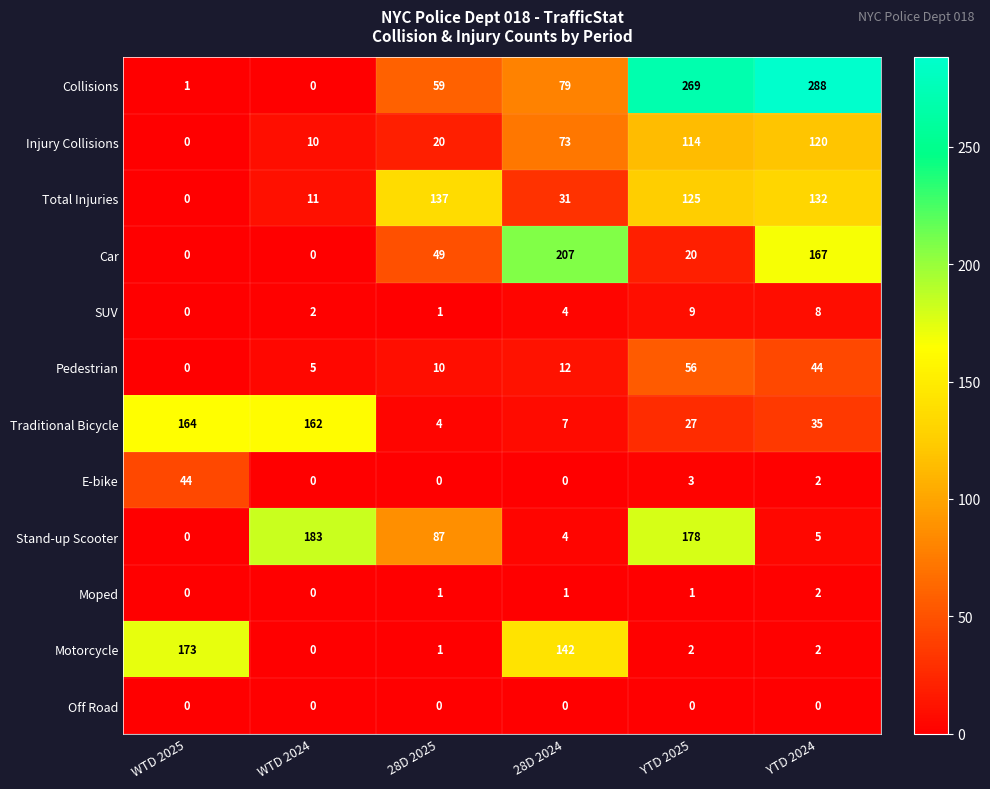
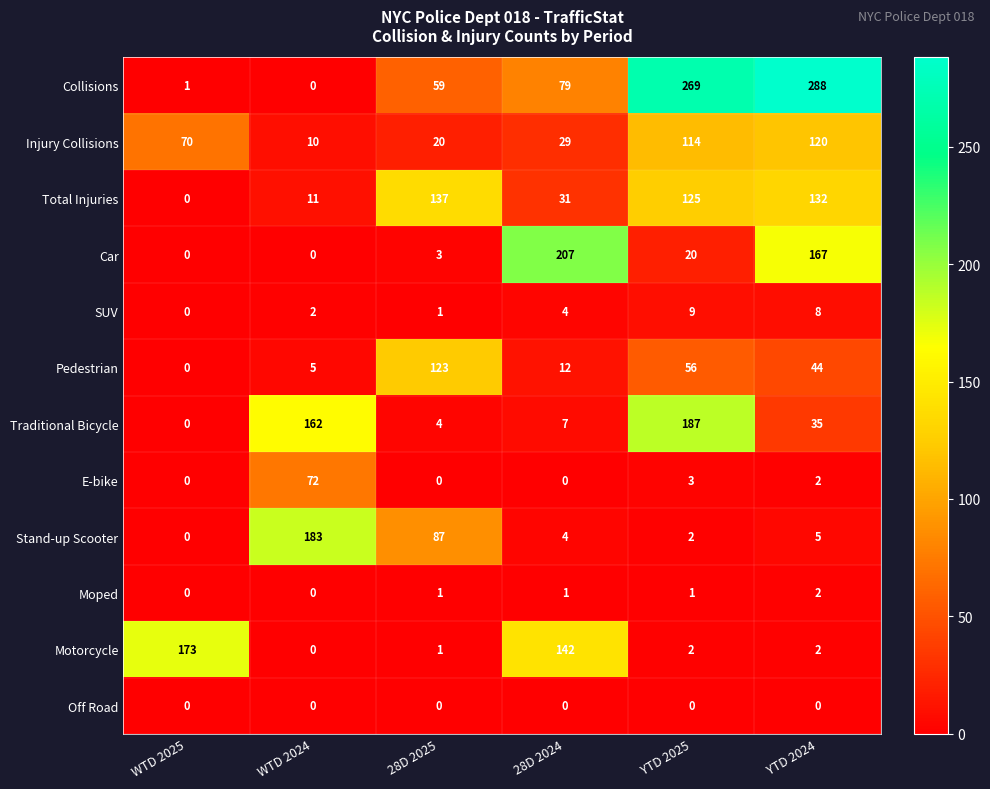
  {
    "Collisions": {
      "WTD 2025": 1,
      "WTD 2024": 0,
      "28D 2025": 59,
      "28D 2024": 79,
      "YTD 2025": 269,
      "YTD 2024": 288
    },
    "Injury Collisions": {
-     "WTD 2025": 0,
+     "WTD 2025": 70,
      "WTD 2024": 10,
      "28D 2025": 20,
-     "28D 2024": 73,
+     "28D 2024": 29,
      "YTD 2025": 114,
      "YTD 2024": 120
    },
    "Total Injuries": {
      "WTD 2025": 0,
      "WTD 2024": 11,
      "28D 2025": 137,
      "28D 2024": 31,
      "YTD 2025": 125,
      "YTD 2024": 132
    },
    "Car": {
      "WTD 2025": 0,
      "WTD 2024": 0,
-     "28D 2025": 49,
+     "28D 2025": 3,
      "28D 2024": 207,
      "YTD 2025": 20,
      "YTD 2024": 167
    },
    "SUV": {
      "WTD 2025": 0,
      "WTD 2024": 2,
      "28D 2025": 1,
      "28D 2024": 4,
      "YTD 2025": 9,
      "YTD 2024": 8
    },
    "Pedestrian": {
      "WTD 2025": 0,
      "WTD 2024": 5,
-     "28D 2025": 10,
+     "28D 2025": 123,
      "28D 2024": 12,
      "YTD 2025": 56,
      "YTD 2024": 44
    },
    "Traditional Bicycle": {
-     "WTD 2025": 164,
+     "WTD 2025": 0,
      "WTD 2024": 162,
      "28D 2025": 4,
      "28D 2024": 7,
-     "YTD 2025": 27,
+     "YTD 2025": 187,
      "YTD 2024": 35
    },
    "E-bike": {
-     "WTD 2025": 44,
-     "WTD 2024": 0,
+     "WTD 2025": 0,
+     "WTD 2024": 72,
      "28D 2025": 0,
      "28D 2024": 0,
      "YTD 2025": 3,
      "YTD 2024": 2
    },
    "Stand-up Scooter": {
      "WTD 2025": 0,
      "WTD 2024": 183,
      "28D 2025": 87,
      "28D 2024": 4,
-     "YTD 2025": 178,
+     "YTD 2025": 2,
      "YTD 2024": 5
    },
    "Moped": {
      "WTD 2025": 0,
      "WTD 2024": 0,
      "28D 2025": 1,
      "28D 2024": 1,
      "YTD 2025": 1,
      "YTD 2024": 2
    },
    "Motorcycle": {
      "WTD 2025": 173,
      "WTD 2024": 0,
      "28D 2025": 1,
      "28D 2024": 142,
      "YTD 2025": 2,
      "YTD 2024": 2
    },
    "Off Road": {
      "WTD 2025": 0,
      "WTD 2024": 0,
      "28D 2025": 0,
      "28D 2024": 0,
      "YTD 2025": 0,
      "YTD 2024": 0
    }
  }
